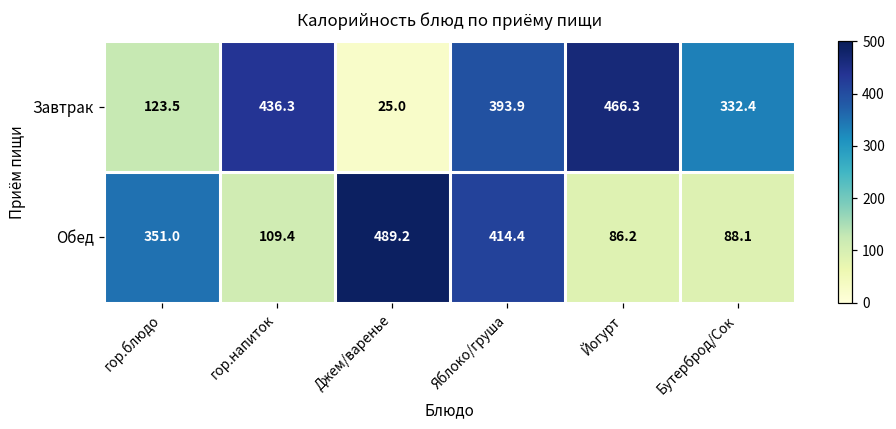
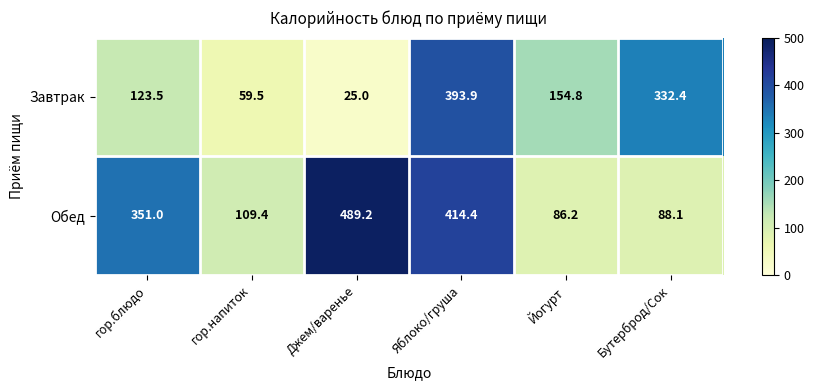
  {
    "Завтрак": {
      "гор.блюдо": 123.5,
-     "гор.напиток": 436.3,
+     "гор.напиток": 59.5,
      "Джем/варенье": 25.0,
      "Яблоко/груша": 393.9,
-     "Йогурт": 466.3,
+     "Йогурт": 154.8,
      "Бутерброд/Сок": 332.4
    },
    "Обед": {
      "гор.блюдо": 351.0,
      "гор.напиток": 109.4,
      "Джем/варенье": 489.2,
      "Яблоко/груша": 414.4,
      "Йогурт": 86.2,
      "Бутерброд/Сок": 88.1
    }
  }
